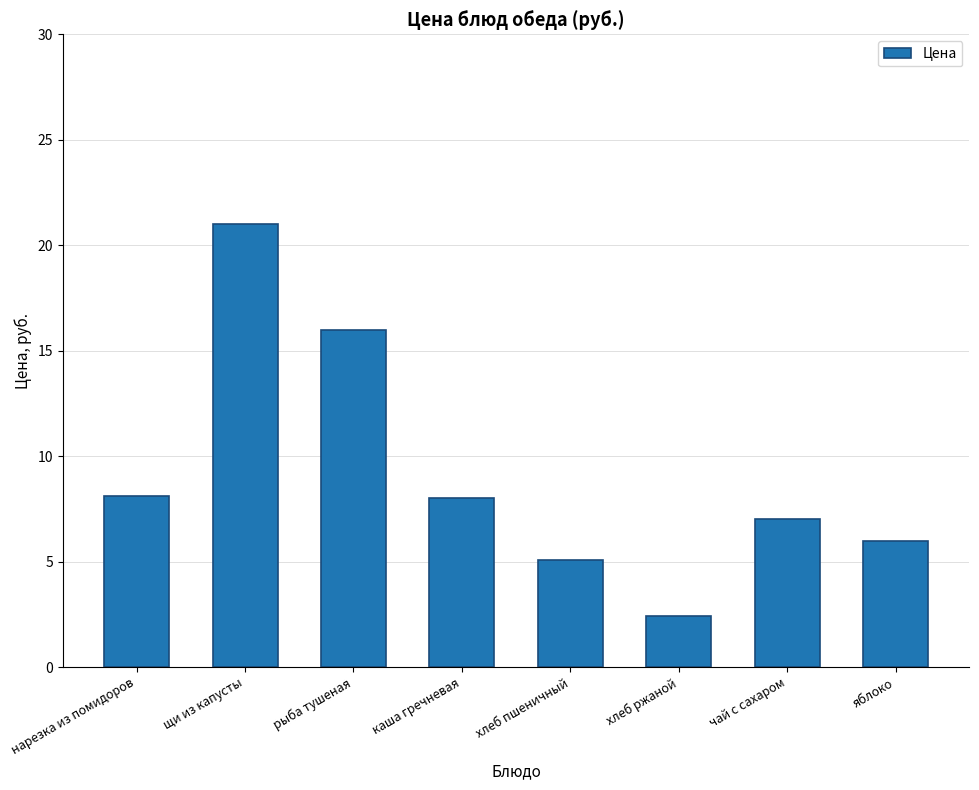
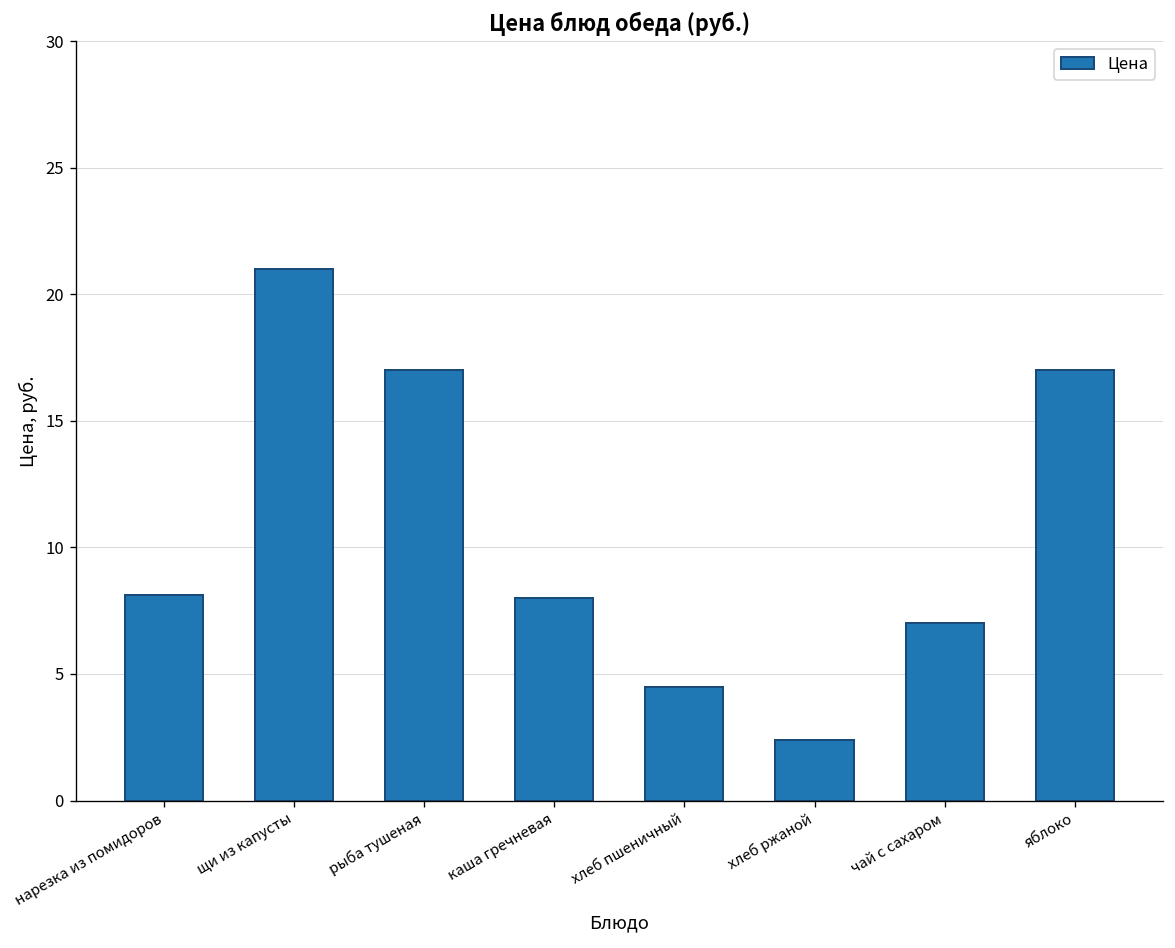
  {
    "нарезка из помидоров": 8.1,
    "щи из капусты": 21.0,
-   "рыба тушеная": 16,
+   "рыба тушеная": 17,
    "каша гречневая": 8.0,
-   "хлеб пшеничный": 5.1,
+   "хлеб пшеничный": 4.5,
    "хлеб ржаной": 2.4,
    "чай с сахаром": 7.0,
-   "яблоко": 6
+   "яблоко": 17
  }
